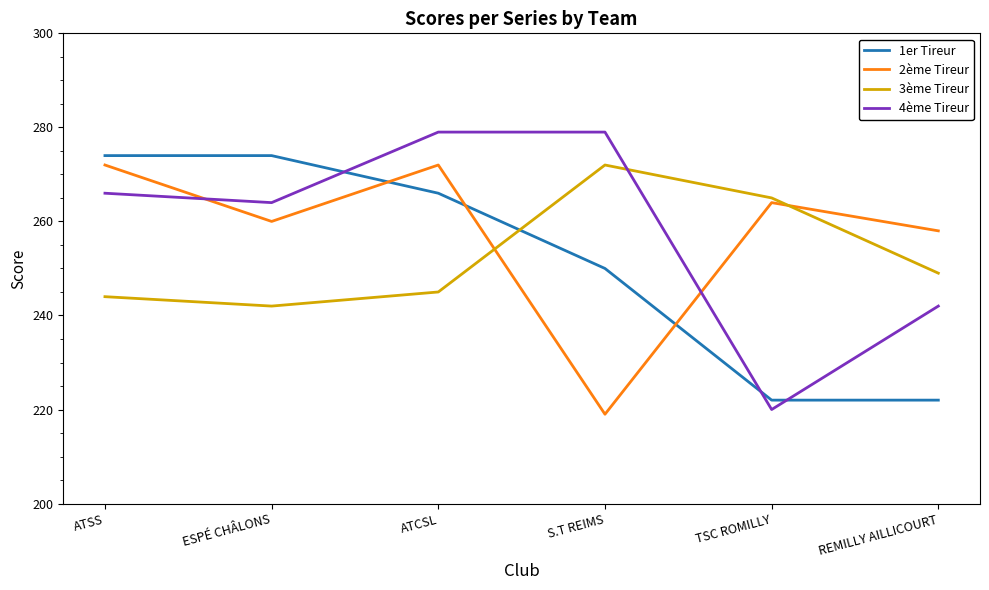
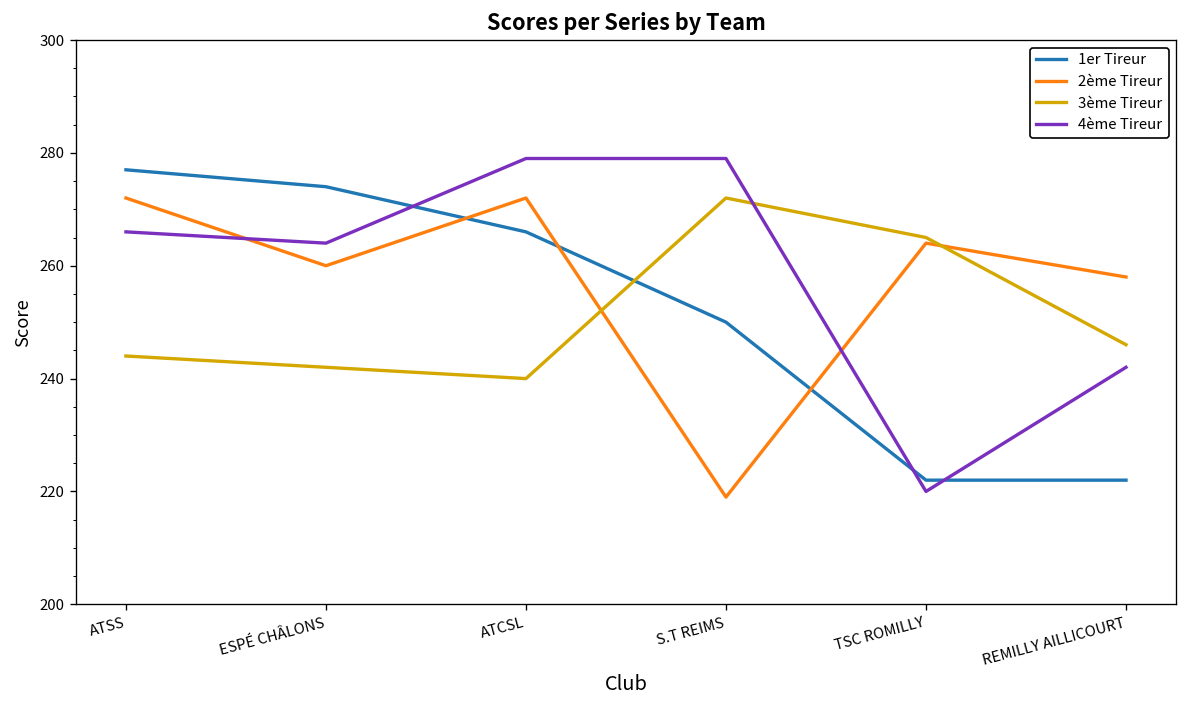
  {
    "1er Tireur": {
-     "ATSS": 274,
+     "ATSS": 277,
      "ESPÉ CHÂLONS": 274,
      "ATCSL": 266,
      "S.T REIMS": 250,
      "TSC ROMILLY": 222,
      "REMILLY AILLICOURT": 222
    },
    "2ème Tireur": {
      "ATSS": 272,
      "ESPÉ CHÂLONS": 260,
      "ATCSL": 272,
      "S.T REIMS": 219,
      "TSC ROMILLY": 264,
      "REMILLY AILLICOURT": 258
    },
    "3ème Tireur": {
      "ATSS": 244,
      "ESPÉ CHÂLONS": 242,
-     "ATCSL": 245,
+     "ATCSL": 240,
      "S.T REIMS": 272,
      "TSC ROMILLY": 265,
-     "REMILLY AILLICOURT": 249
+     "REMILLY AILLICOURT": 246
    },
    "4ème Tireur": {
      "ATSS": 266,
      "ESPÉ CHÂLONS": 264,
      "ATCSL": 279,
      "S.T REIMS": 279,
      "TSC ROMILLY": 220,
      "REMILLY AILLICOURT": 242
    }
  }
